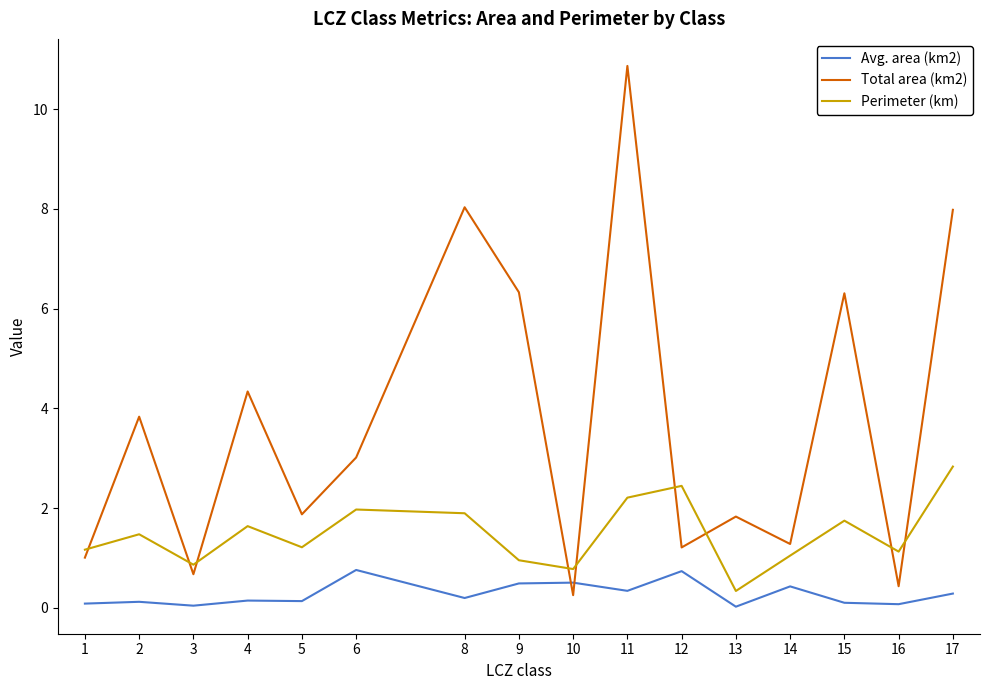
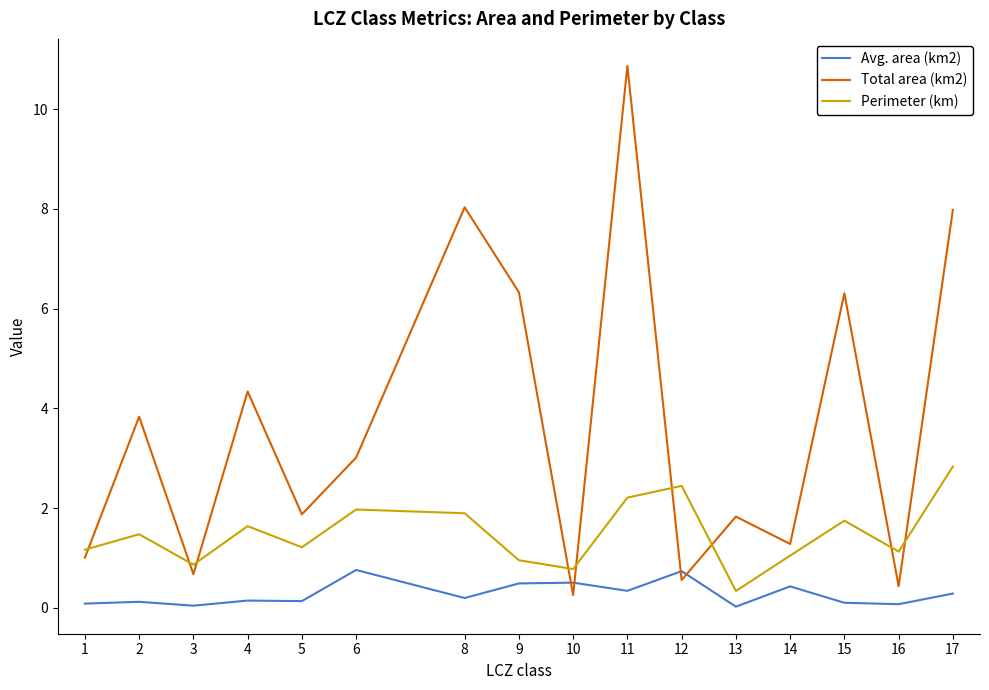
  {
    "Avg. area (km2)": {
      "1": 0.1,
      "2": 0.1,
      "3": 0.0,
      "4": 0.1,
      "5": 0.1,
      "6": 0.8,
      "8": 0.2,
      "9": 0.5,
      "10": 0.5,
      "11": 0.3,
      "12": 0.7,
      "13": 0.0,
      "14": 0.4,
      "15": 0.1,
      "16": 0.1,
      "17": 0.3
    },
    "Total area (km2)": {
      "1": 1.0,
      "2": 3.8,
      "3": 0.7,
      "4": 4.3,
      "5": 1.9,
      "6": 3.0,
      "8": 8.0,
      "9": 6.3,
      "10": 0.3,
      "11": 10.9,
-     "12": 1.2,
+     "12": 0.6,
      "13": 1.8,
      "14": 1.3,
      "15": 6.3,
      "16": 0.4,
      "17": 8.0
    },
    "Perimeter (km)": {
      "1": 1.2,
      "2": 1.5,
      "3": 0.9,
      "4": 1.6,
      "5": 1.2,
      "6": 2.0,
      "8": 1.9,
      "9": 1.0,
      "10": 0.8,
      "11": 2.2,
      "12": 2.4,
      "13": 0.3,
      "14": 1.0,
      "15": 1.7,
      "16": 1.1,
      "17": 2.8
    }
  }
